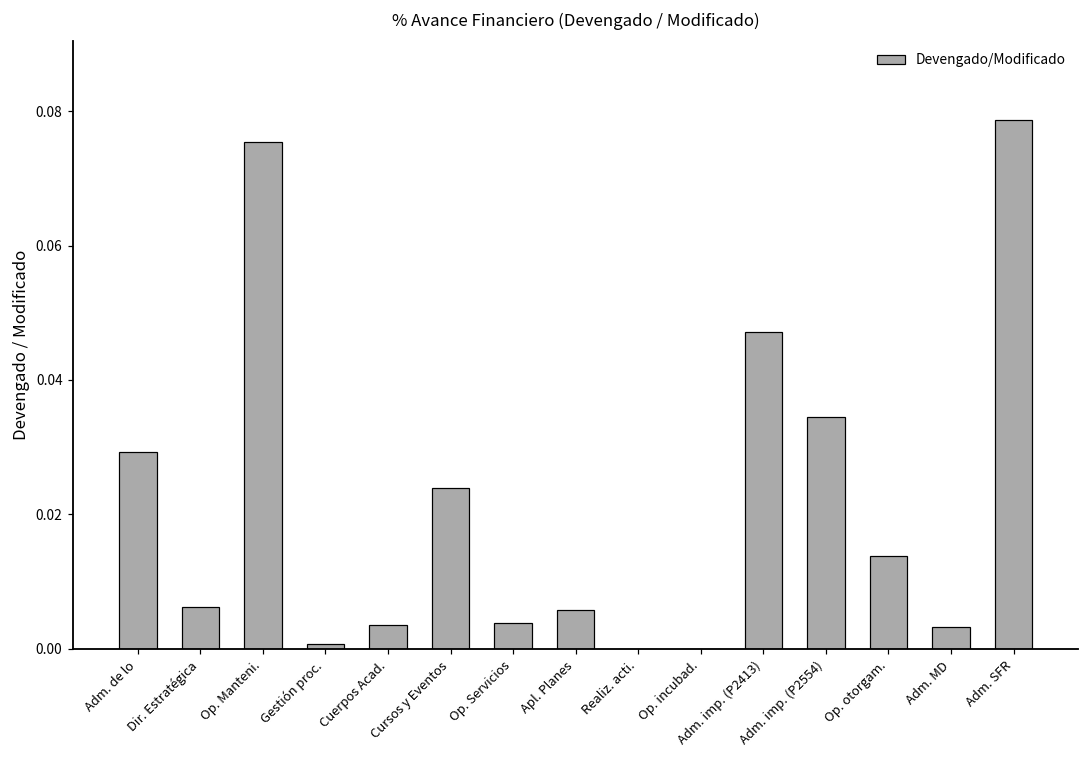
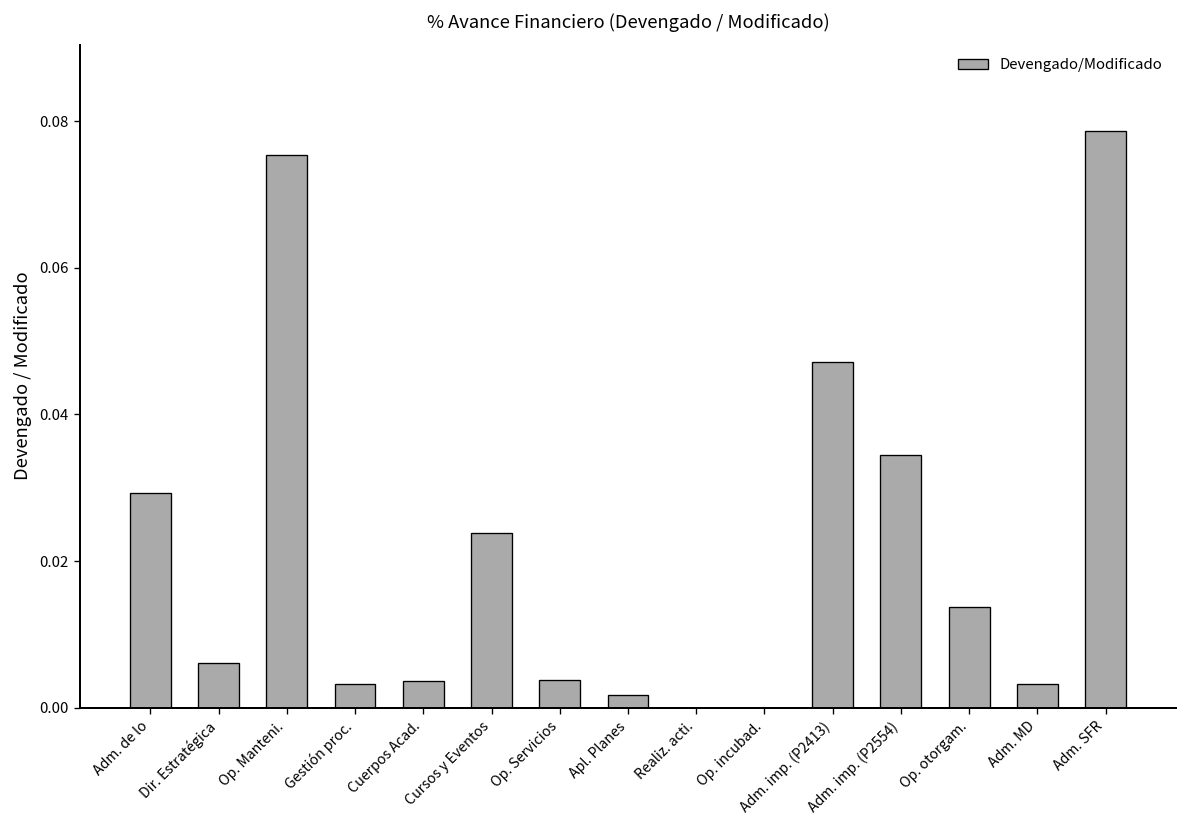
  {
    "Adm. de lo": 0.029,
    "Dir. Estratégica": 0.006,
    "Op. Manteni.": 0.075,
-   "Gestión proc.": 0.001,
+   "Gestión proc.": 0.003,
    "Cuerpos Acad.": 0.004,
    "Cursos y Eventos": 0.024,
    "Op. Servicios": 0.004,
-   "Apl. Planes": 0.006,
+   "Apl. Planes": 0.002,
    "Realiz. acti.": 0.000,
    "Op. incubad.": 0.000,
    "Adm. imp. (P2413)": 0.047,
    "Adm. imp. (P2554)": 0.034,
    "Op. otorgam.": 0.014,
    "Adm. MD": 0.003,
    "Adm. SFR": 0.079
  }
